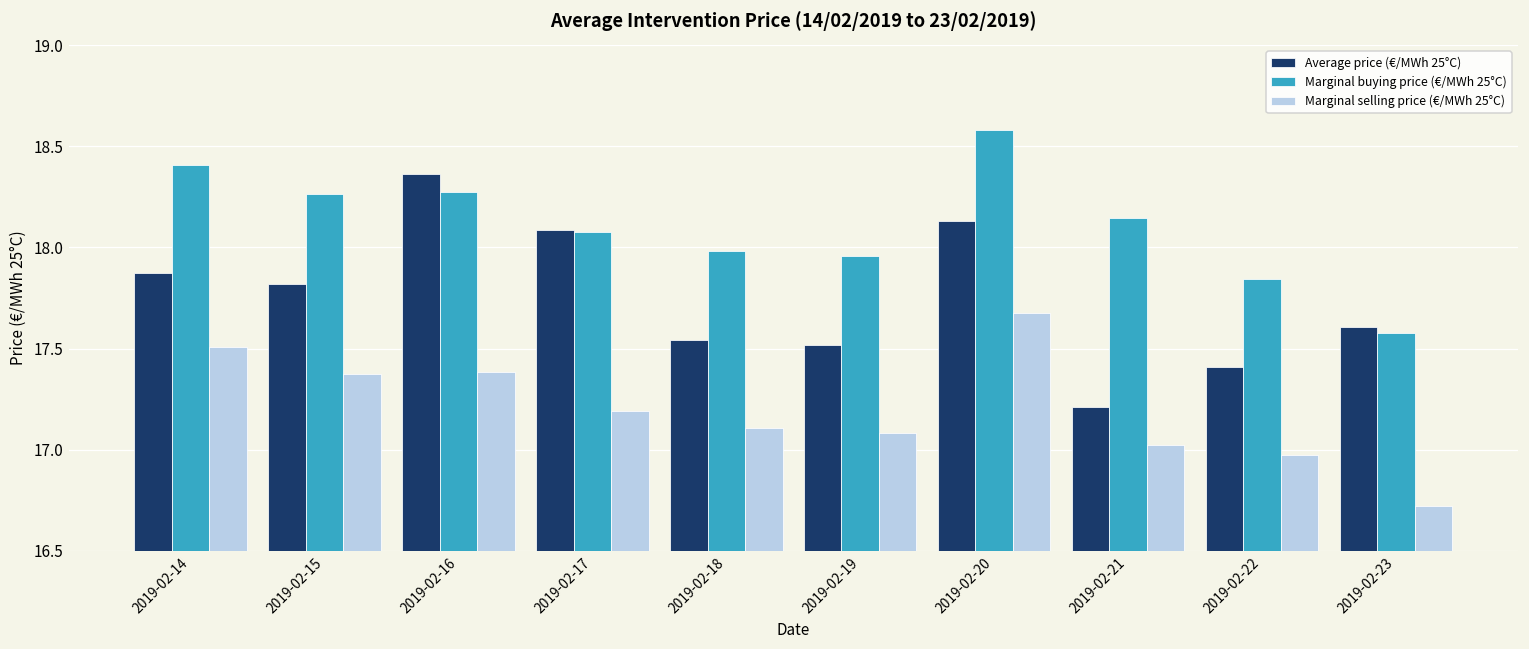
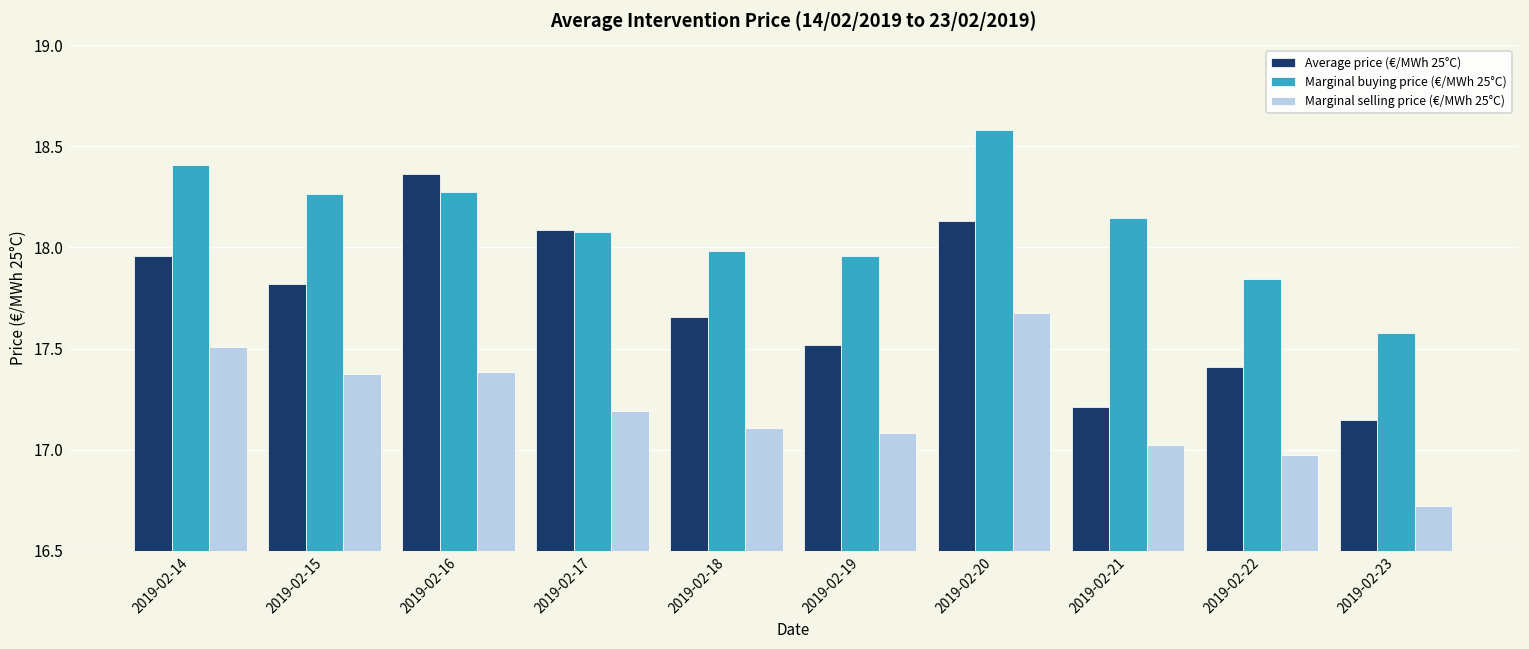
  {
    "Average price (€/MWh 25°C)": {
-     "2019-02-14": 17.88,
+     "2019-02-14": 17.96,
      "2019-02-15": 17.82,
      "2019-02-16": 18.36,
      "2019-02-17": 18.09,
-     "2019-02-18": 17.54,
+     "2019-02-18": 17.66,
      "2019-02-19": 17.52,
      "2019-02-20": 18.13,
      "2019-02-21": 17.21,
      "2019-02-22": 17.41,
-     "2019-02-23": 17.61
+     "2019-02-23": 17.15
    },
    "Marginal buying price (€/MWh 25°C)": {
      "2019-02-14": 18.41,
      "2019-02-15": 18.26,
      "2019-02-16": 18.27,
      "2019-02-17": 18.08,
      "2019-02-18": 17.98,
      "2019-02-19": 17.96,
      "2019-02-20": 18.58,
      "2019-02-21": 18.15,
      "2019-02-22": 17.84,
      "2019-02-23": 17.58
    },
    "Marginal selling price (€/MWh 25°C)": {
      "2019-02-14": 17.51,
      "2019-02-15": 17.37,
      "2019-02-16": 17.38,
      "2019-02-17": 17.19,
      "2019-02-18": 17.11,
      "2019-02-19": 17.08,
      "2019-02-20": 17.68,
      "2019-02-21": 17.03,
      "2019-02-22": 16.97,
      "2019-02-23": 16.72
    }
  }
